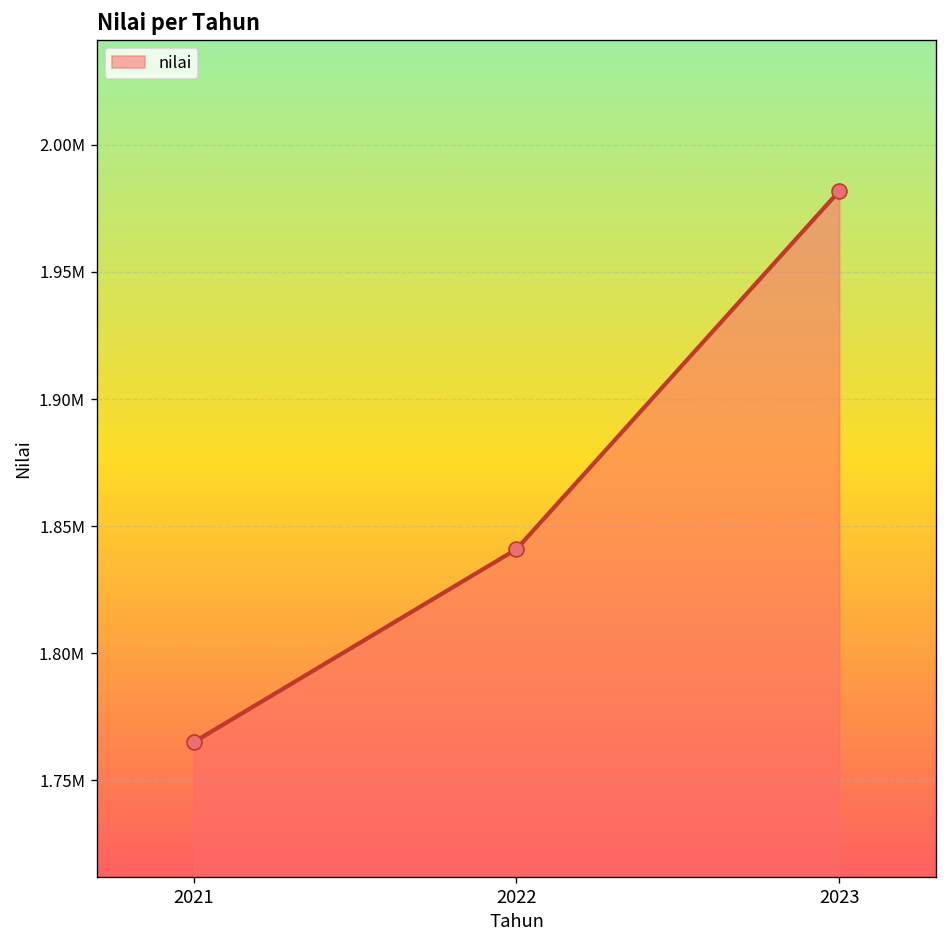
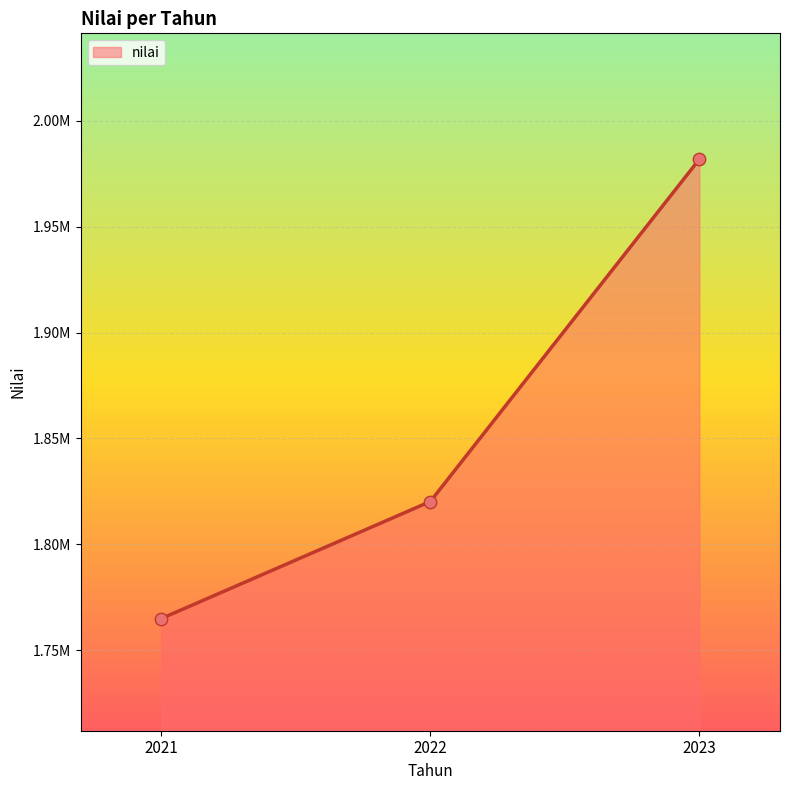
  {
    "2021": 1765000,
-   "2022": 1841000,
+   "2022": 1820000,
    "2023": 1982000
  }
